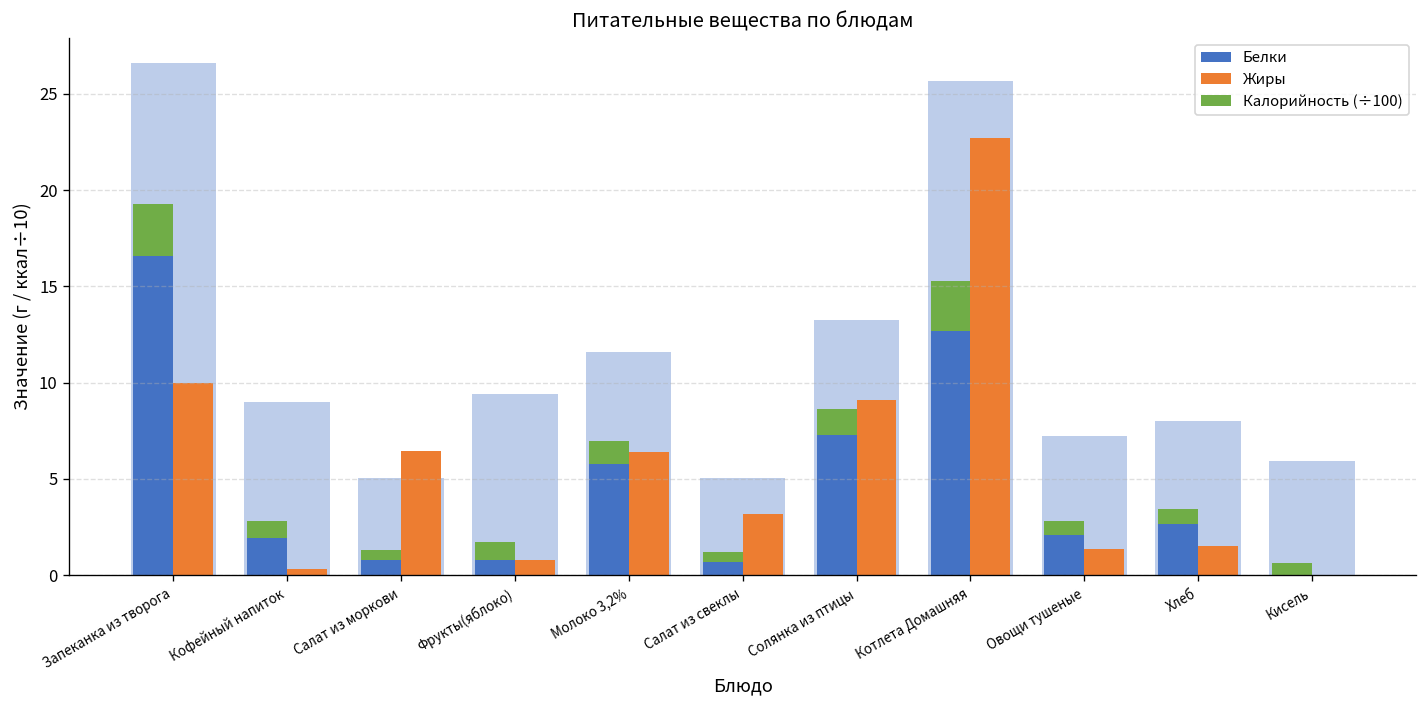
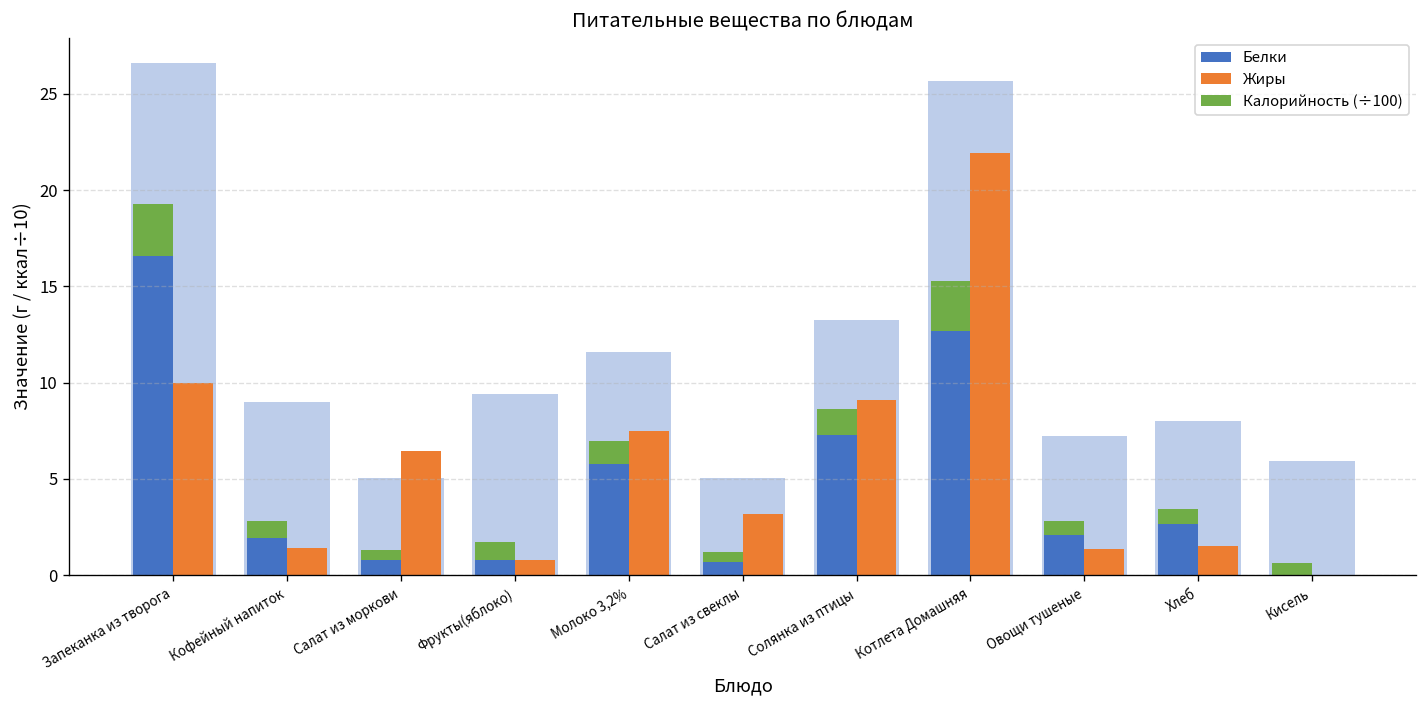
  {
    "Жиры": {
-     "Кофейный напиток": 0.3,
+     "Кофейный напиток": 1.4,
      "Салат из моркови": 6.5,
-     "Молоко 3,2%": 6.4,
-     "Котлета Домашняя": 22.7
+     "Молоко 3,2%": 7.5,
+     "Котлета Домашняя": 21.9
    }
  }
